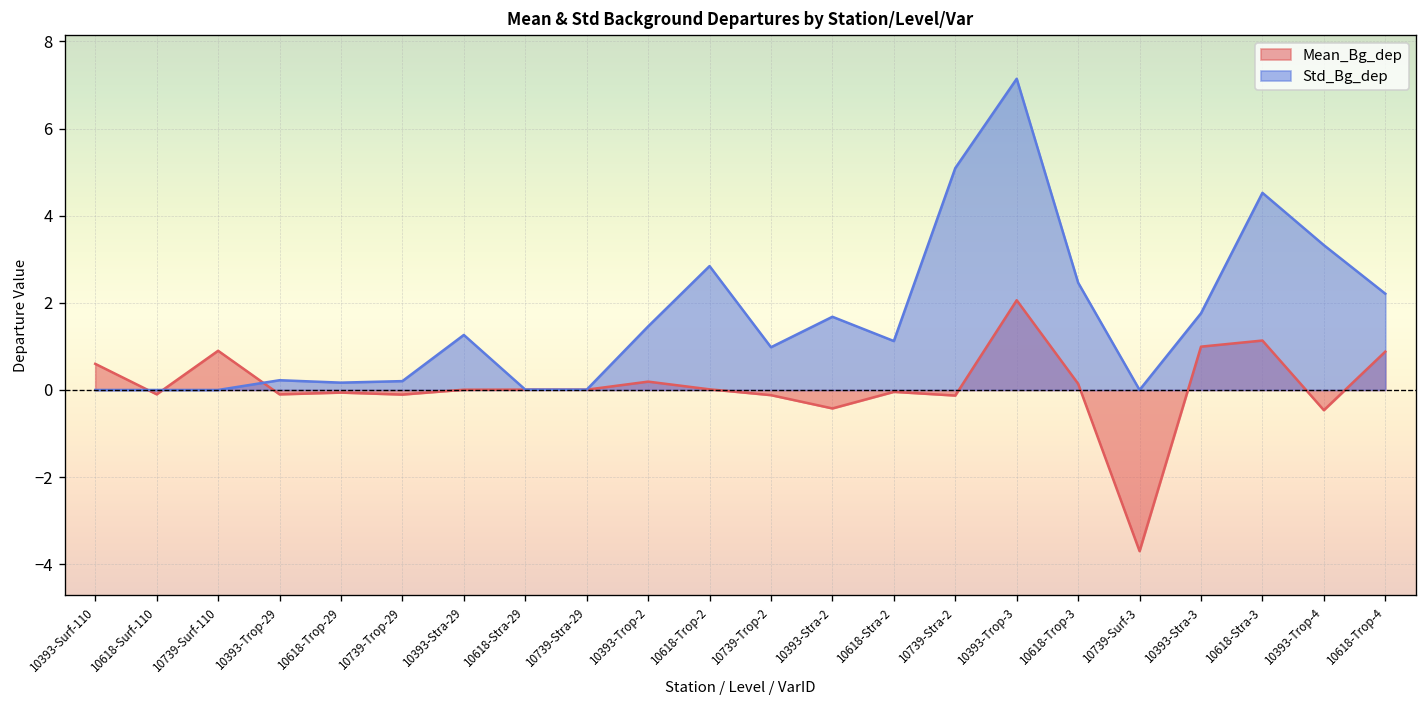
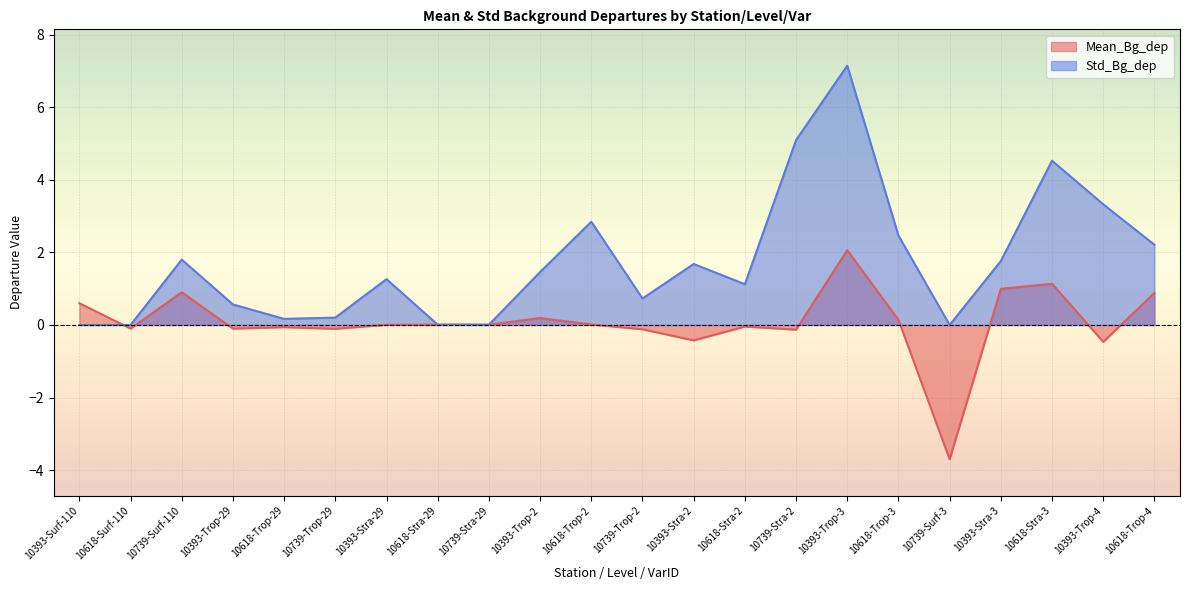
  {
    "Std_Bg_dep": {
      "10393-Surf-110": 0.0,
-     "10739-Surf-110": 0.0,
-     "10393-Trop-29": 0.2,
+     "10739-Surf-110": 1.8,
+     "10393-Trop-29": 0.6,
      "10618-Trop-29": 0.2,
      "10739-Trop-29": 0.2,
      "10393-Stra-29": 1.3,
      "10393-Trop-2": 1.5,
      "10618-Trop-2": 2.8,
-     "10739-Trop-2": 1.0,
+     "10739-Trop-2": 0.7,
      "10393-Stra-2": 1.7,
      "10618-Stra-2": 1.1,
      "10739-Stra-2": 5.1,
      "10393-Trop-3": 7.1,
      "10618-Trop-3": 2.5,
      "10393-Stra-3": 1.8,
      "10618-Stra-3": 4.5,
      "10393-Trop-4": 3.3,
      "10618-Trop-4": 2.2
    }
  }
